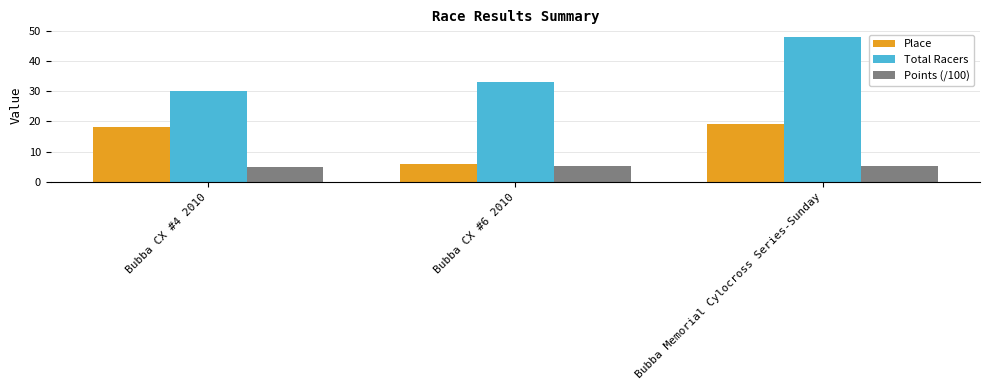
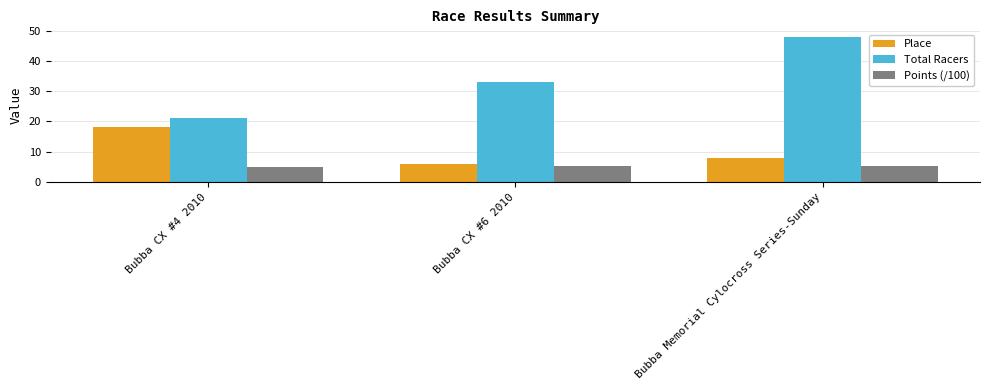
  {
    "Place": {
      "Bubba CX #4 2010": 18,
      "Bubba CX #6 2010": 6,
-     "Bubba Memorial Cylocross Series-Sunday": 19
+     "Bubba Memorial Cylocross Series-Sunday": 8
    },
    "Total Racers": {
-     "Bubba CX #4 2010": 30,
+     "Bubba CX #4 2010": 21,
      "Bubba CX #6 2010": 33,
      "Bubba Memorial Cylocross Series-Sunday": 48
    },
    "Points (/100)": {
      "Bubba CX #4 2010": 5,
      "Bubba CX #6 2010": 5,
      "Bubba Memorial Cylocross Series-Sunday": 5
    }
  }
